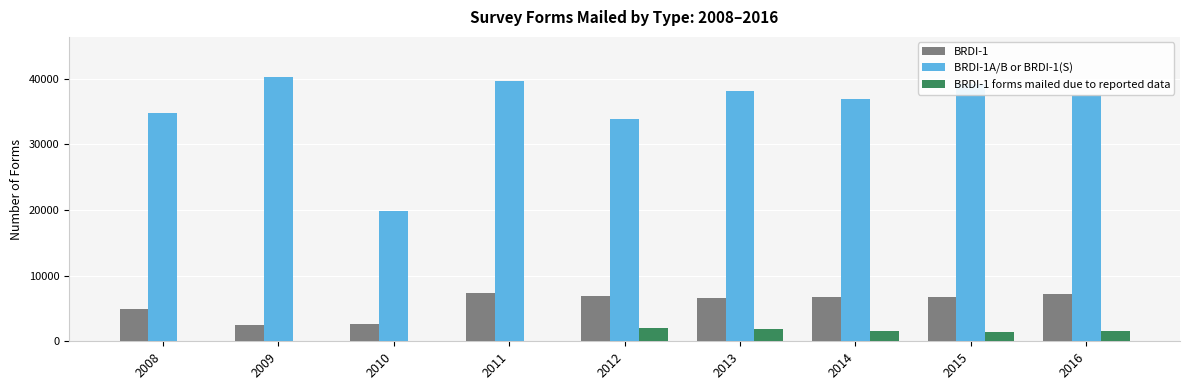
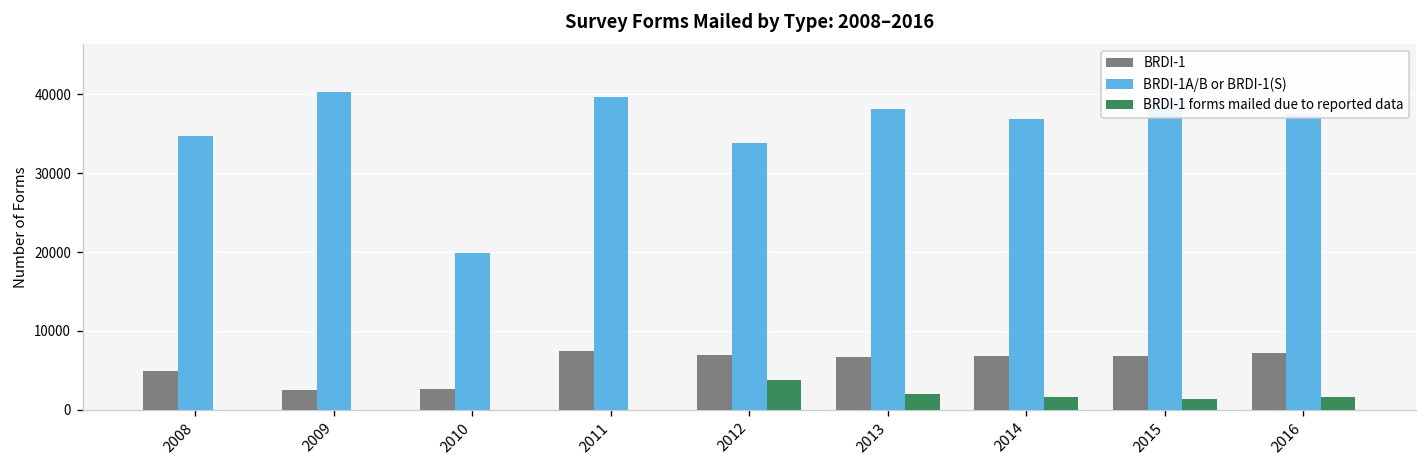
  {
    "BRDI-1": {
      "2008": 5000,
      "2009": 3000,
      "2010": 3000,
      "2011": 7000,
      "2012": 7000,
      "2013": 7000,
      "2014": 7000,
      "2015": 7000,
      "2016": 7000
    },
    "BRDI-1A/B or BRDI-1(S)": {
      "2008": 35000,
      "2009": 40000,
      "2010": 20000,
      "2011": 40000,
      "2012": 34000,
      "2013": 38000,
      "2014": 37000,
      "2016": 38000
    },
    "BRDI-1 forms mailed due to reported data": {
      "2008": 0,
      "2009": 0,
      "2010": 0,
      "2011": 0,
-     "2012": 2000,
+     "2012": 4000,
      "2013": 2000,
      "2014": 2000,
      "2015": 1000,
      "2016": 2000
    }
  }
